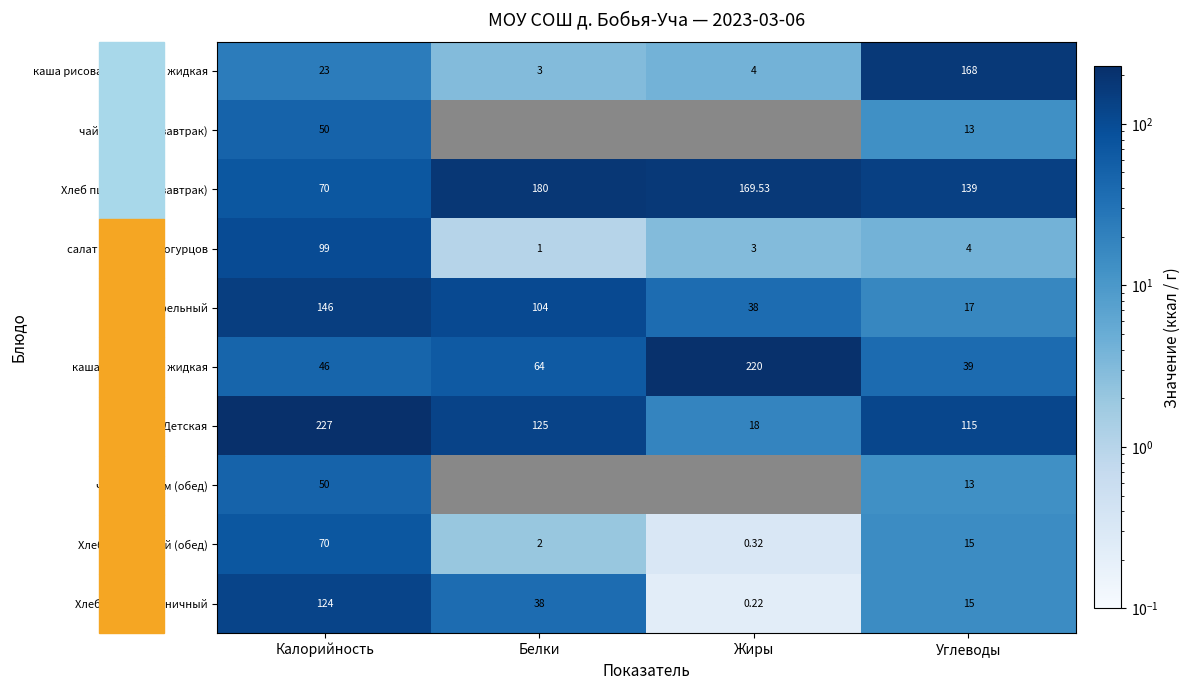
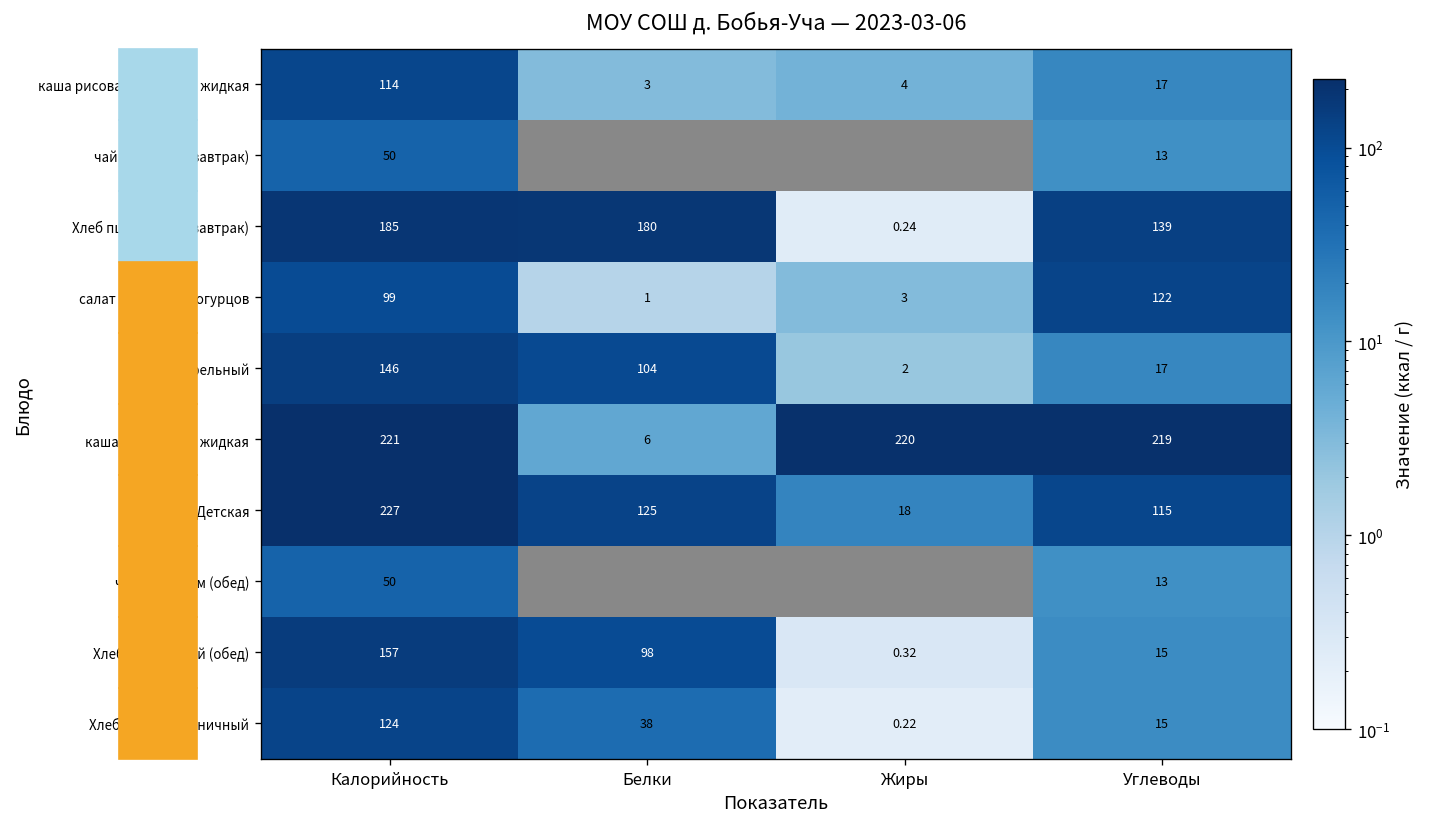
  {
    "каша рисовая молочная жидкая": {
-     "Калорийность": 23,
+     "Калорийность": 114,
      "Белки": 3,
      "Жиры": 4,
-     "Углеводы": 168
+     "Углеводы": 17
    },
    "чай с сахаром (завтрак)": {
      "Калорийность": 50,
      "Углеводы": 13
    },
    "Хлеб пшеничный (завтрак)": {
-     "Калорийность": 70,
+     "Калорийность": 185,
      "Белки": 180,
-     "Жиры": 169.53,
+     "Жиры": 0.24,
      "Углеводы": 139
    },
    "салат из соленых огурцов": {
      "Калорийность": 99,
      "Белки": 1,
      "Жиры": 3,
-     "Углеводы": 4
+     "Углеводы": 122
    },
    "суп картофельный": {
      "Калорийность": 146,
      "Белки": 104,
-     "Жиры": 38,
+     "Жиры": 2,
      "Углеводы": 17
    },
    "каша пшеничная жидкая": {
-     "Калорийность": 46,
-     "Белки": 64,
+     "Калорийность": 221,
+     "Белки": 6,
      "Жиры": 220,
-     "Углеводы": 39
+     "Углеводы": 219
    },
    "котлета Детская": {
      "Калорийность": 227,
      "Белки": 125,
      "Жиры": 18,
      "Углеводы": 115
    },
    "чай с сахаром (обед)": {
      "Калорийность": 50,
      "Углеводы": 13
    },
    "Хлеб пшеничный (обед)": {
-     "Калорийность": 70,
-     "Белки": 2,
+     "Калорийность": 157,
+     "Белки": 98,
      "Жиры": 0.32,
      "Углеводы": 15
    },
    "Хлеб ржано-пшеничный": {
      "Калорийность": 124,
      "Белки": 38,
      "Жиры": 0.22,
      "Углеводы": 15
    }
  }
